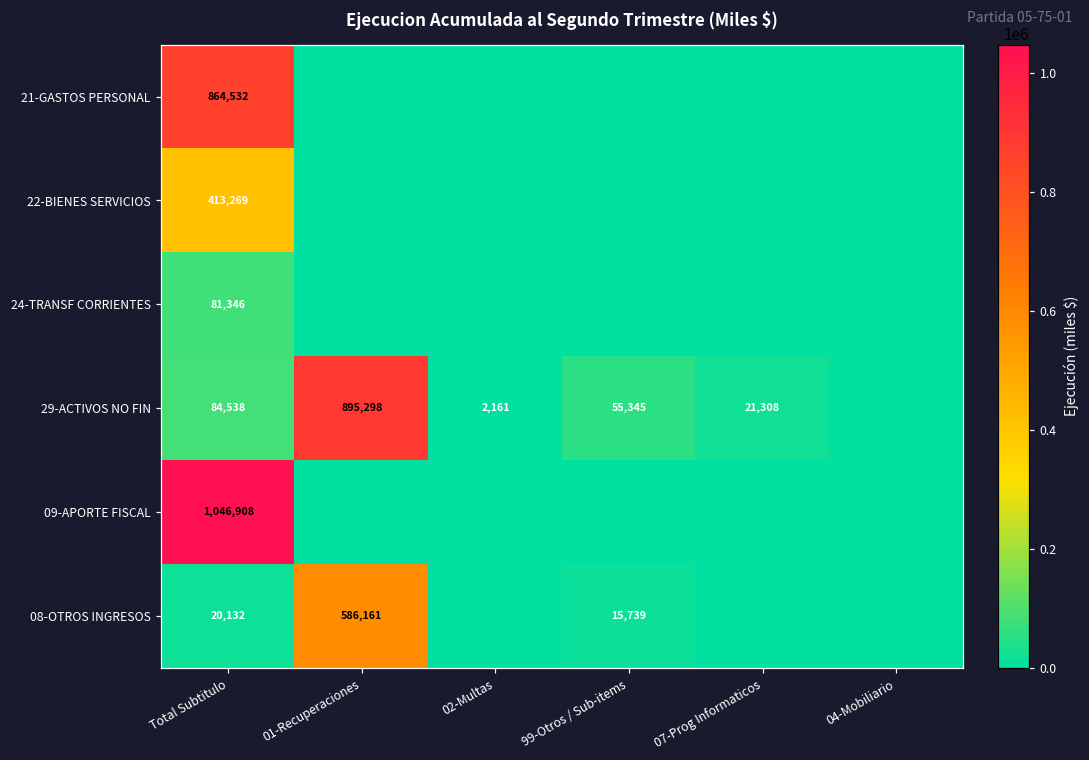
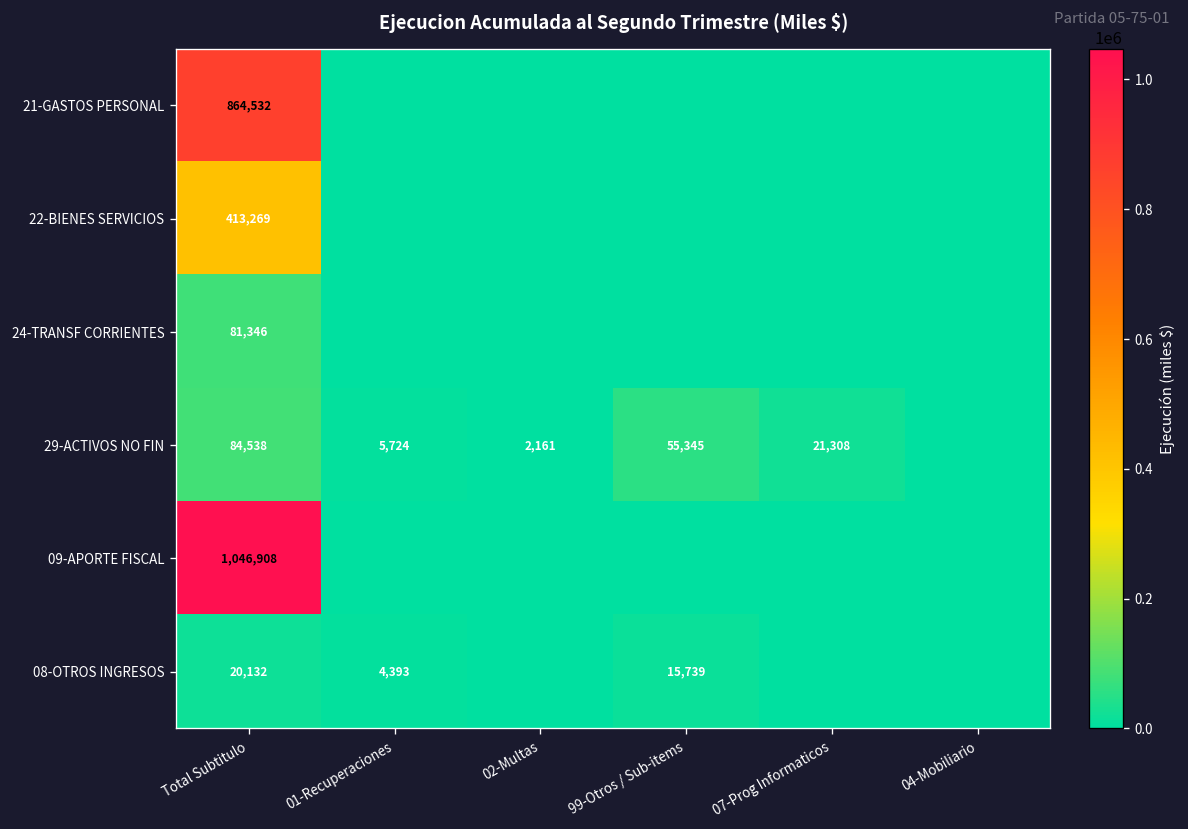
  {
    "21-GASTOS PERSONAL": {
      "Total Subtitulo": "864,532"
    },
    "22-BIENES SERVICIOS": {
      "Total Subtitulo": "413,269"
    },
    "24-TRANSF CORRIENTES": {
      "Total Subtitulo": "81,346"
    },
    "29-ACTIVOS NO FIN": {
      "Total Subtitulo": "84,538",
-     "01-Recuperaciones": "895,298",
+     "01-Recuperaciones": "5,724",
      "02-Multas": "2,161",
      "99-Otros / Sub-items": "55,345",
      "07-Prog Informaticos": "21,308"
    },
    "09-APORTE FISCAL": {
      "Total Subtitulo": "1,046,908"
    },
    "08-OTROS INGRESOS": {
      "Total Subtitulo": "20,132",
-     "01-Recuperaciones": "586,161",
+     "01-Recuperaciones": "4,393",
      "99-Otros / Sub-items": "15,739"
    }
  }
